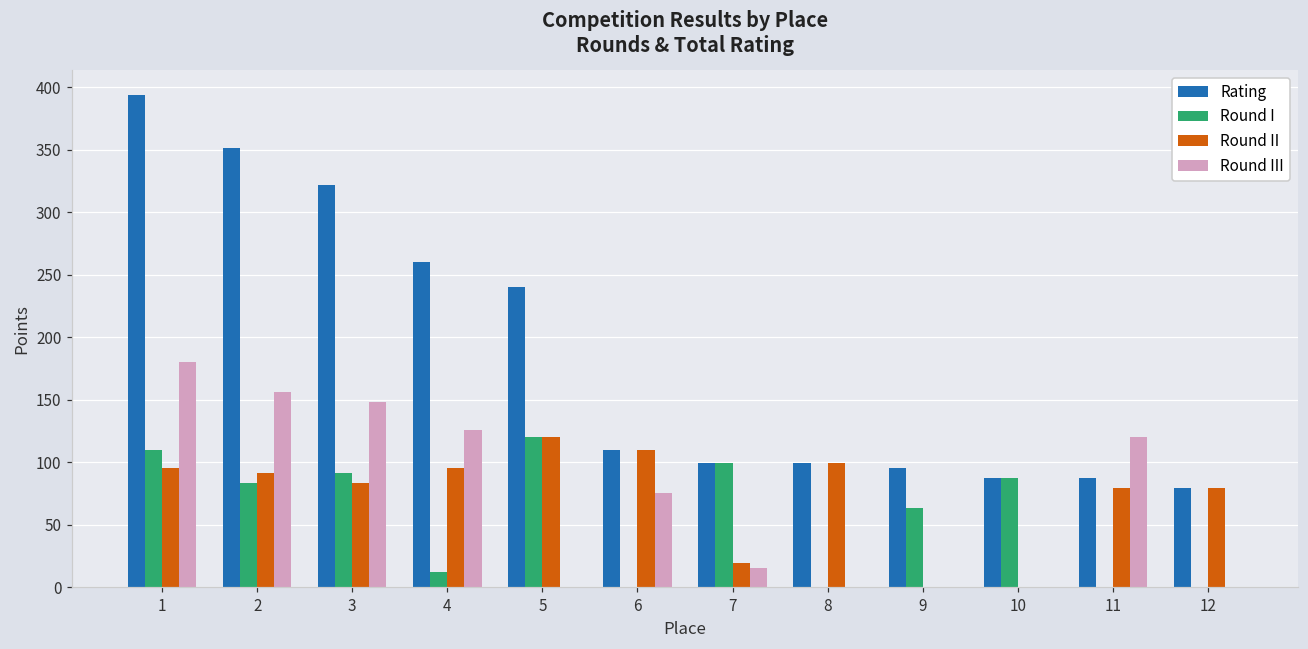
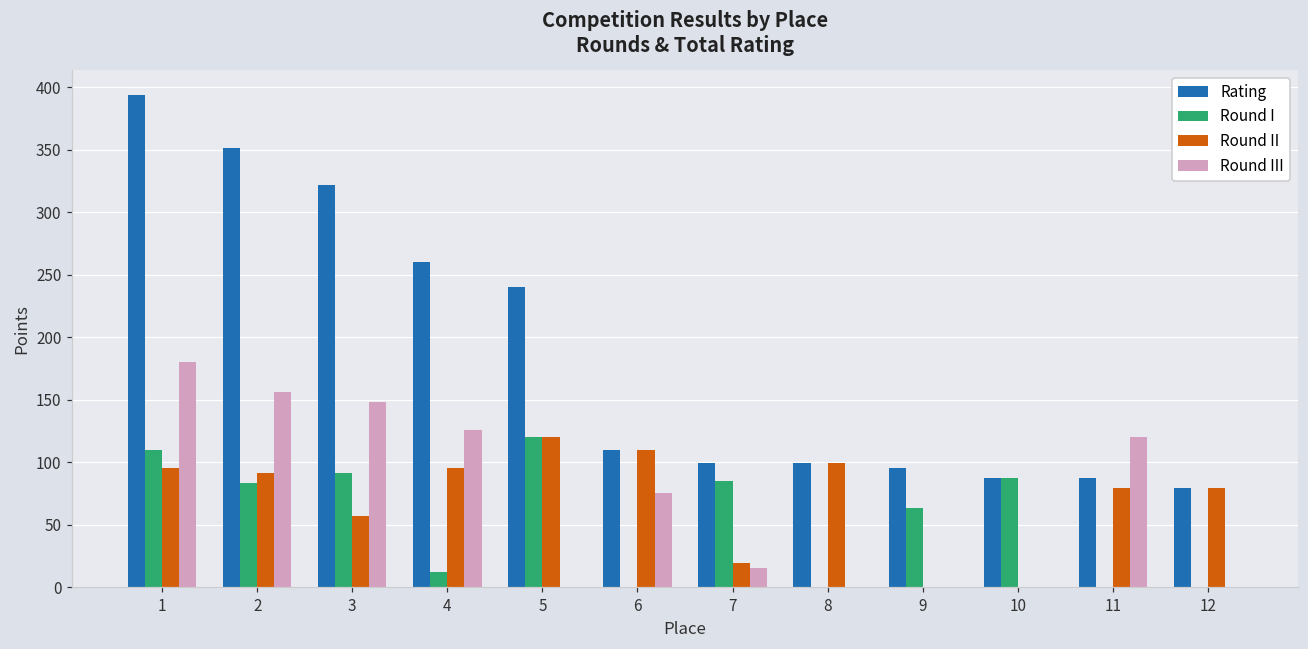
  {
    "Rating": {
      "1": 394,
      "2": 351,
      "3": 322,
      "4": 260,
      "5": 240,
      "6": 110,
      "7": 99,
      "8": 99,
      "9": 95,
      "10": 87,
      "11": 87,
      "12": 79
    },
    "Round I": {
      "1": 110,
      "2": 83,
      "3": 91,
      "4": 12,
      "5": 120,
      "6": 0,
-     "7": 99,
+     "7": 85,
      "8": 0,
      "9": 63,
      "10": 87,
      "11": 0,
      "12": 0
    },
    "Round II": {
      "1": 95,
      "2": 91,
-     "3": 83,
+     "3": 57,
      "4": 95,
      "5": 120,
      "6": 110,
      "7": 19,
      "8": 99,
      "9": 0,
      "10": 0,
      "11": 79,
      "12": 79
    },
    "Round III": {
      "1": 180,
      "2": 156,
      "3": 148,
      "4": 126,
      "5": 0,
      "6": 75,
      "7": 15,
      "8": 0,
      "9": 0,
      "10": 0,
      "11": 120,
      "12": 0
    }
  }
